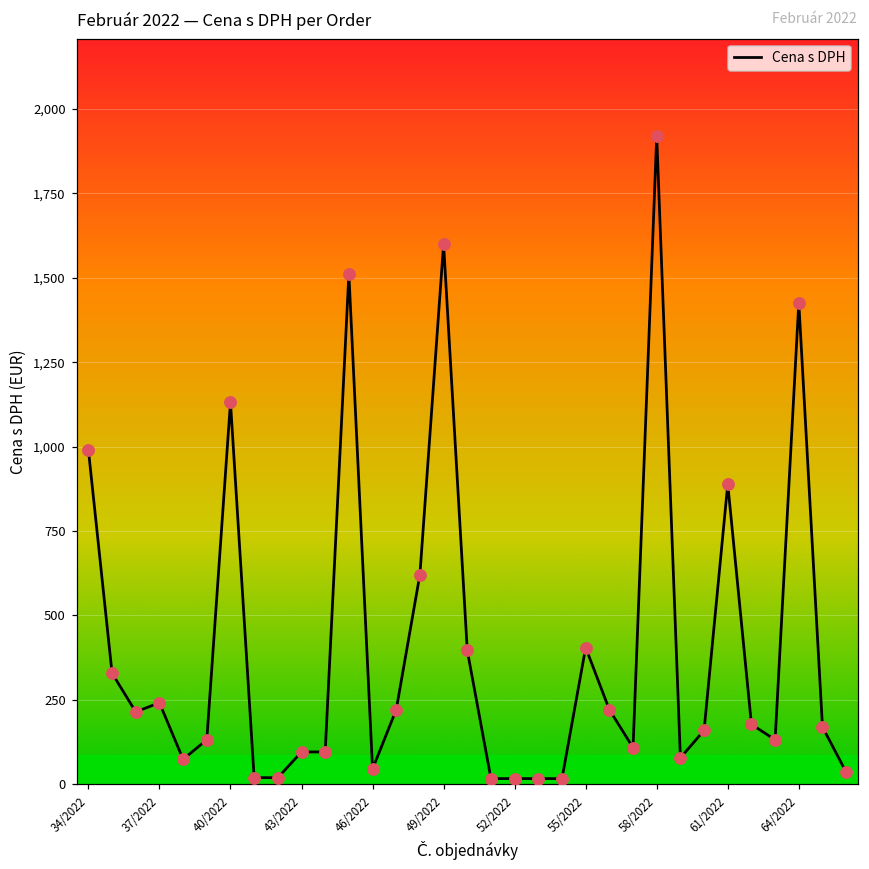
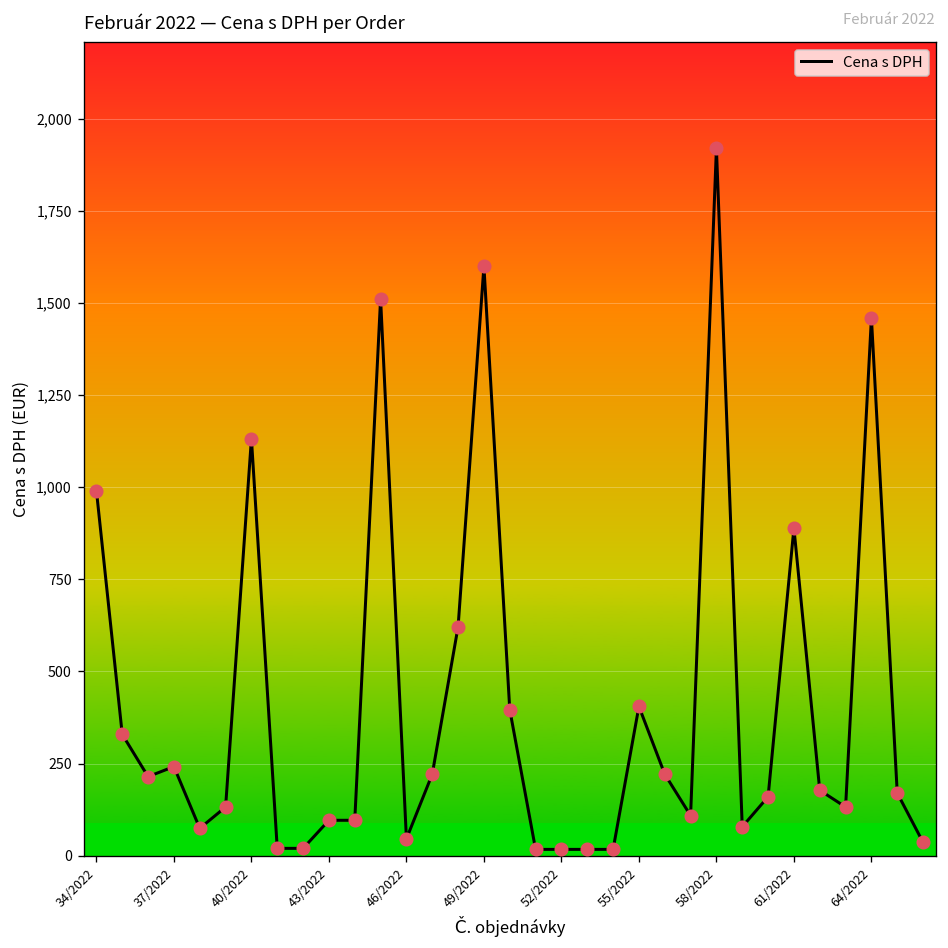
  {
    "34/2022": "990",
    "37/2022": "240",
    "40/2022": "1,130",
    "43/2022": "100",
    "49/2022": "1,600",
    "55/2022": "410",
    "58/2022": "1,920",
    "61/2022": "890",
-   "64/2022": "1,430"
+   "64/2022": "1,460"
  }
